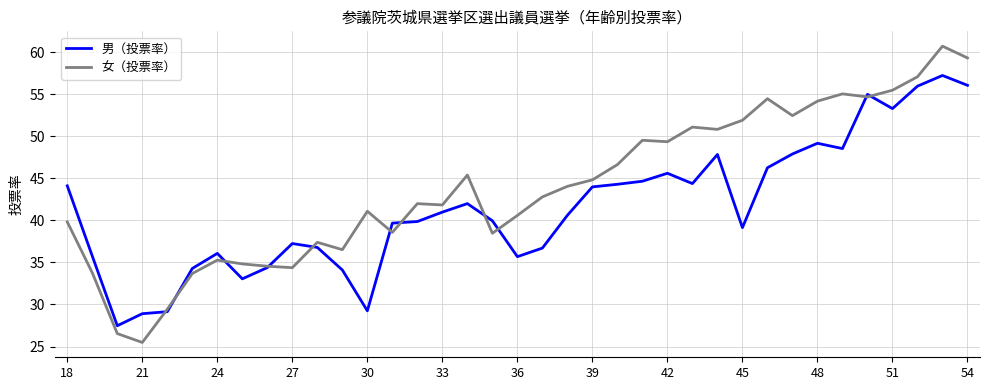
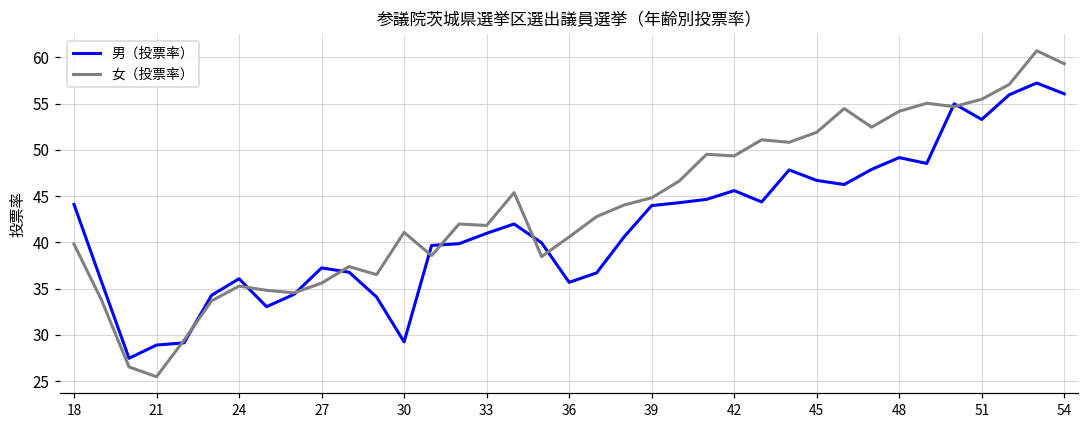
  {
    "男（投票率）": {
      "18": 44,
      "21": 29,
      "24": 36,
      "27": 37,
      "30": 29,
      "33": 41,
      "36": 36,
      "39": 44,
      "42": 46,
-     "45": 39,
+     "45": 47,
      "48": 49,
      "51": 53,
      "54": 56
    },
    "女（投票率）": {
      "18": 40,
      "21": 25,
      "24": 35,
-     "27": 34,
+     "27": 36,
      "30": 41,
      "33": 42,
      "36": 41,
      "39": 45,
      "42": 49,
      "45": 52,
      "48": 54,
      "51": 55,
      "54": 59
    }
  }
